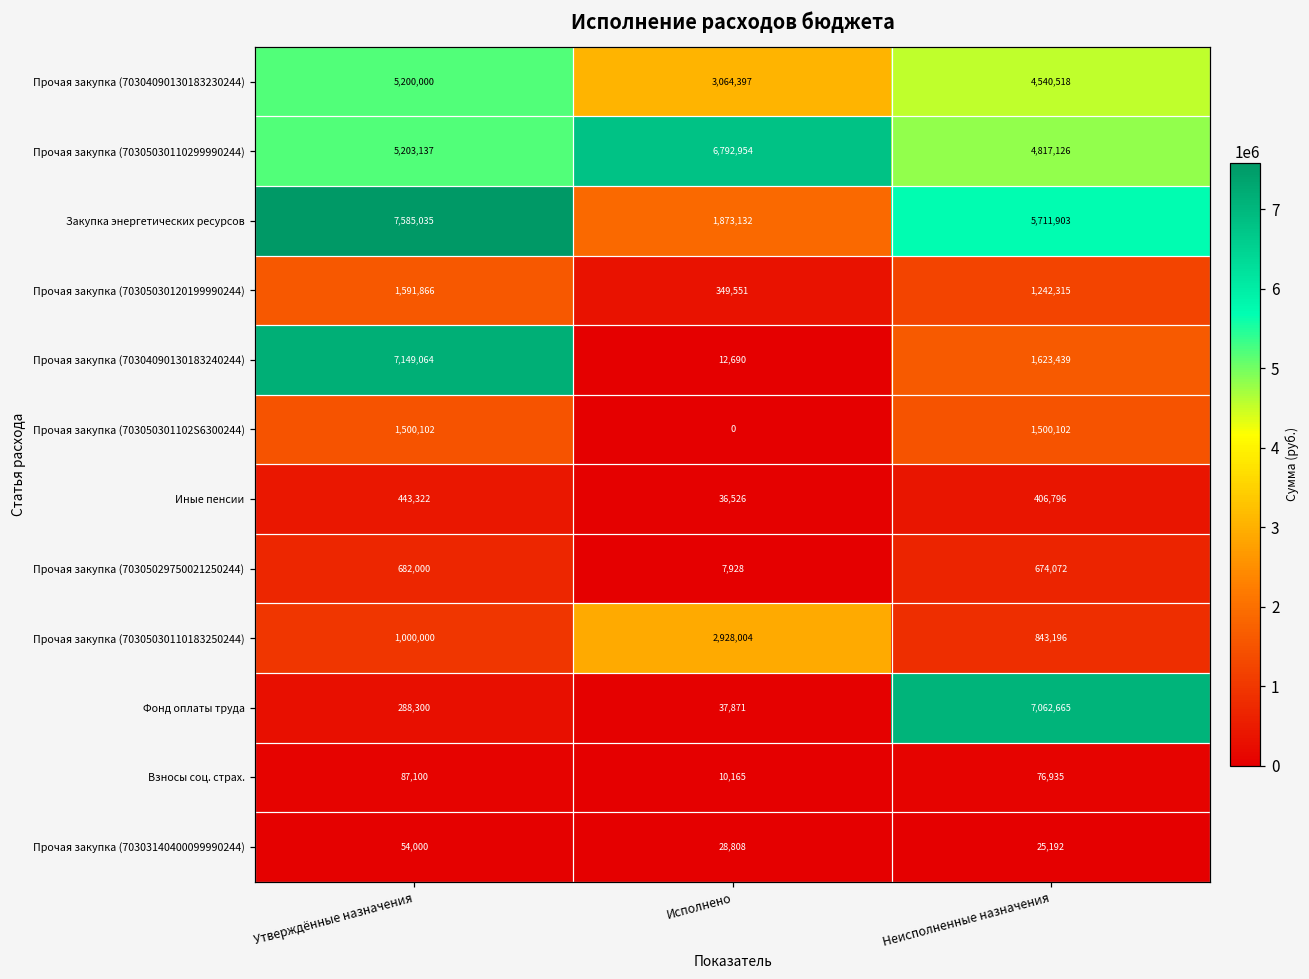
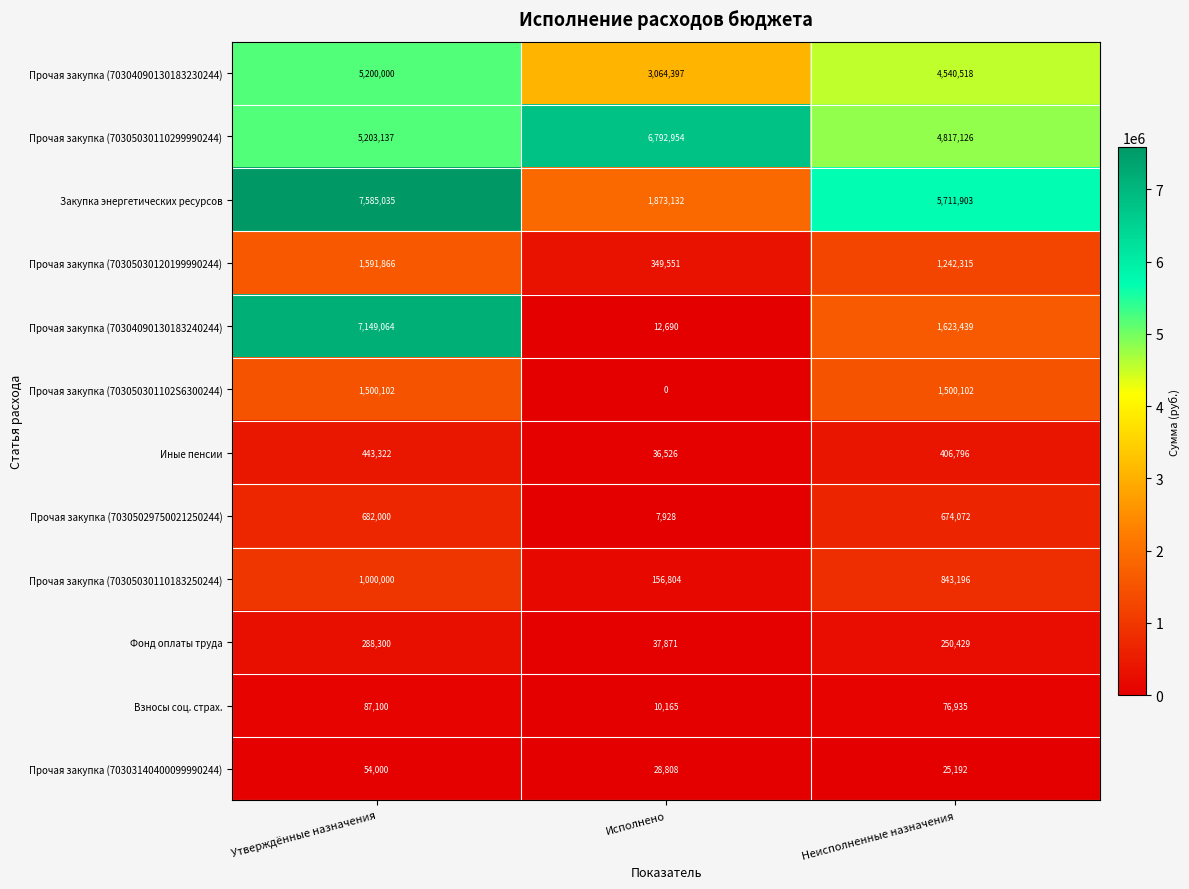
  {
    "Прочая закупка (70304090130183230244)": {
      "Утверждённые назначения": "5,200,000",
      "Исполнено": "3,064,397",
      "Неисполненные назначения": "4,540,518"
    },
    "Прочая закупка (70305030110299990244)": {
      "Утверждённые назначения": "5,203,137",
      "Исполнено": "6,792,954",
      "Неисполненные назначения": "4,817,126"
    },
    "Закупка энергетических ресурсов": {
      "Утверждённые назначения": "7,585,035",
      "Исполнено": "1,873,132",
      "Неисполненные назначения": "5,711,903"
    },
    "Прочая закупка (70305030120199990244)": {
      "Утверждённые назначения": "1,591,866",
      "Исполнено": "349,551",
      "Неисполненные назначения": "1,242,315"
    },
    "Прочая закупка (70304090130183240244)": {
      "Утверждённые назначения": "7,149,064",
      "Исполнено": "12,690",
      "Неисполненные назначения": "1,623,439"
    },
    "Прочая закупка (703050301102S6300244)": {
      "Утверждённые назначения": "1,500,102",
      "Исполнено": "0",
      "Неисполненные назначения": "1,500,102"
    },
    "Иные пенсии": {
      "Утверждённые назначения": "443,322",
      "Исполнено": "36,526",
      "Неисполненные назначения": "406,796"
    },
    "Прочая закупка (70305029750021250244)": {
      "Утверждённые назначения": "682,000",
      "Исполнено": "7,928",
      "Неисполненные назначения": "674,072"
    },
    "Прочая закупка (70305030110183250244)": {
      "Утверждённые назначения": "1,000,000",
-     "Исполнено": "2,928,004",
+     "Исполнено": "156,804",
      "Неисполненные назначения": "843,196"
    },
    "Фонд оплаты труда": {
      "Утверждённые назначения": "288,300",
      "Исполнено": "37,871",
-     "Неисполненные назначения": "7,062,665"
+     "Неисполненные назначения": "250,429"
    },
    "Взносы соц. страх.": {
      "Утверждённые назначения": "87,100",
      "Исполнено": "10,165",
      "Неисполненные назначения": "76,935"
    },
    "Прочая закупка (70303140400099990244)": {
      "Утверждённые назначения": "54,000",
      "Исполнено": "28,808",
      "Неисполненные назначения": "25,192"
    }
  }
